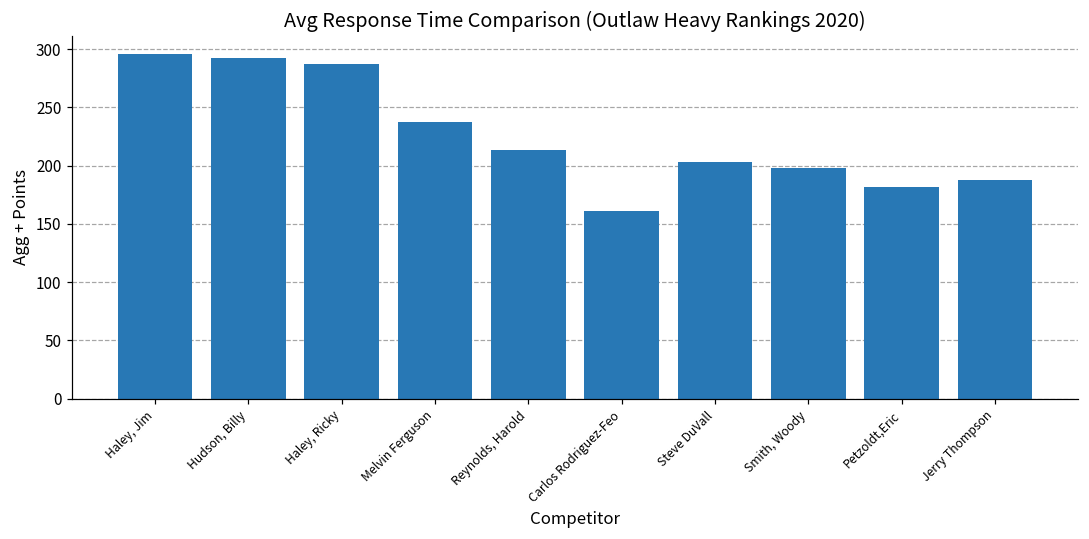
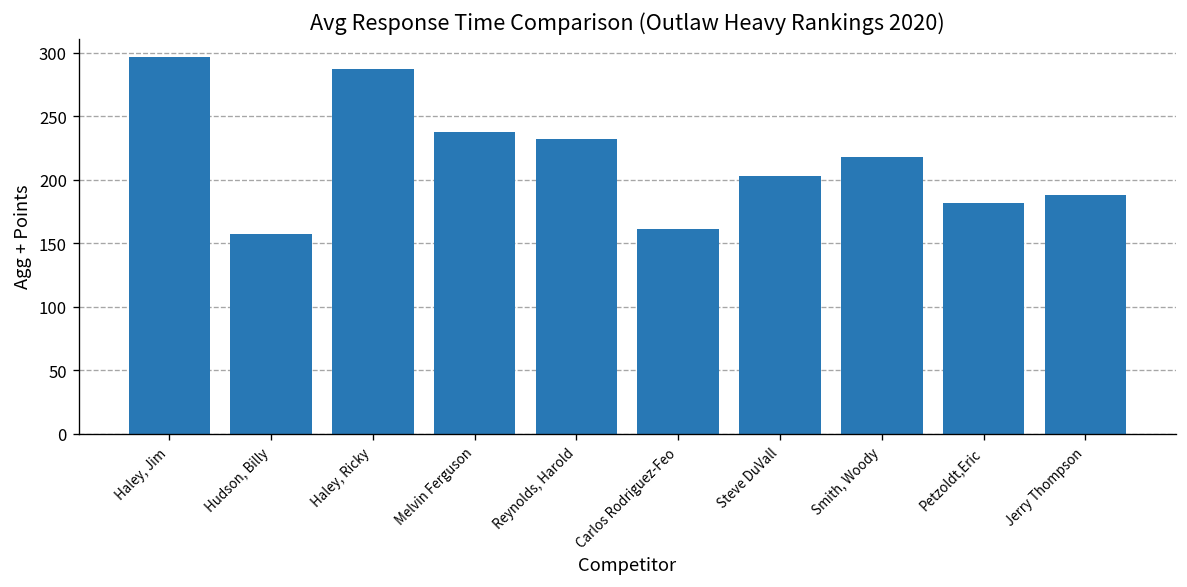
  {
    "Haley, Jim": 296,
-   "Hudson, Billy": 292,
+   "Hudson, Billy": 157,
    "Haley, Ricky": 287,
    "Melvin Ferguson": 238,
-   "Reynolds, Harold": 213,
+   "Reynolds, Harold": 232,
    "Carlos Rodriguez-Feo": 161,
    "Steve DuVall": 203,
-   "Smith, Woody": 198,
+   "Smith, Woody": 218,
    "Petzoldt,Eric": 182,
    "Jerry Thompson": 188
  }
